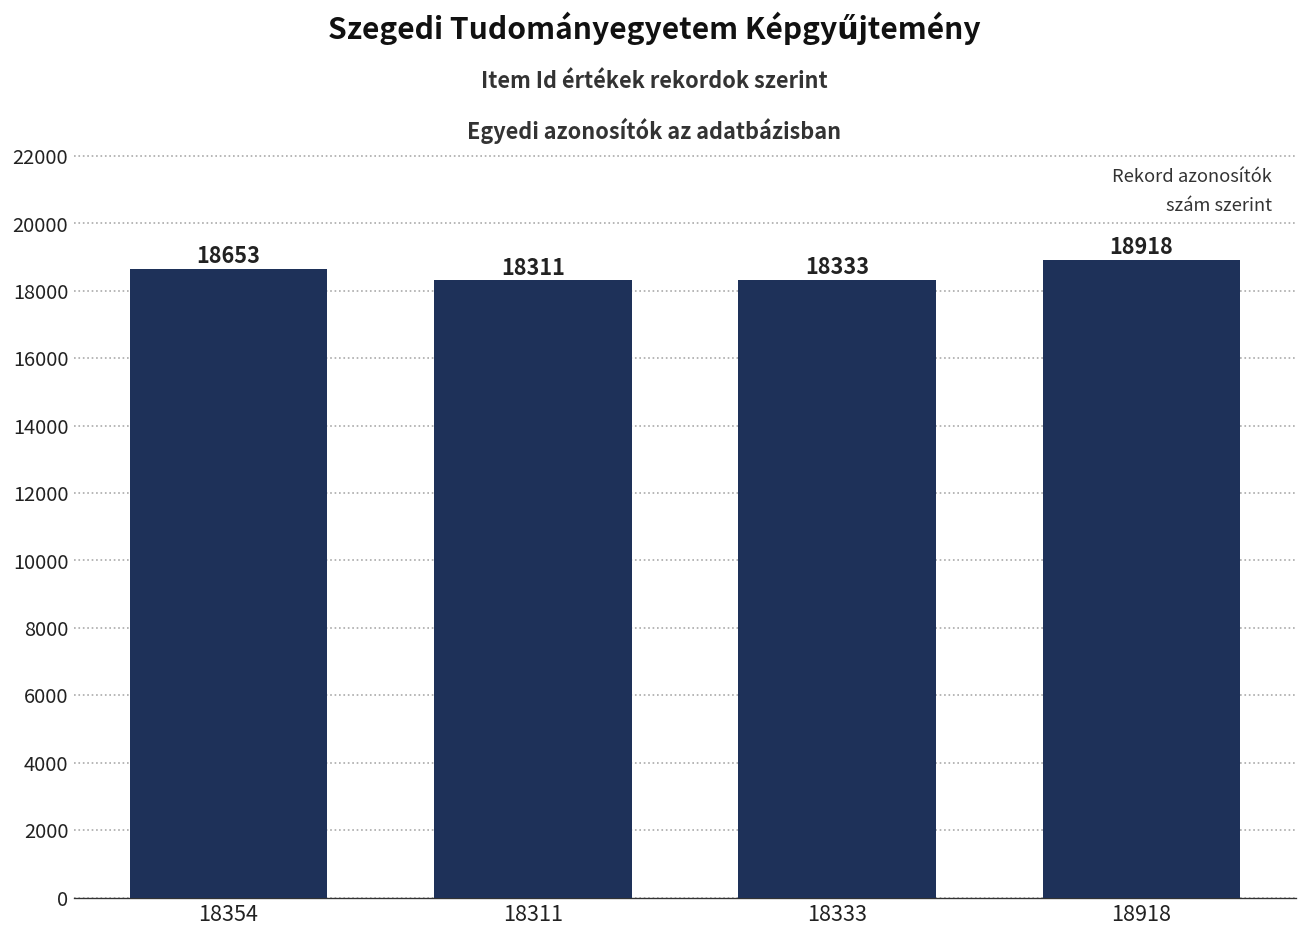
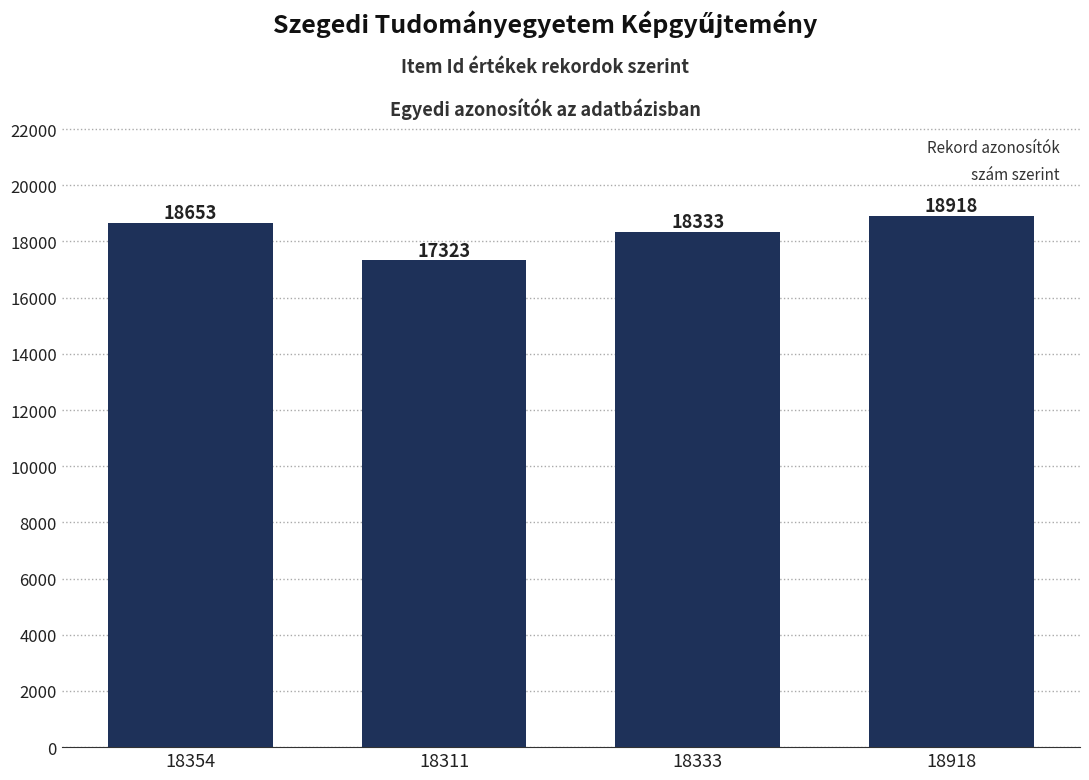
  {
    "18354": 18653,
-   "18311": 18311,
+   "18311": 17323,
    "18333": 18333,
    "18918": 18918
  }
